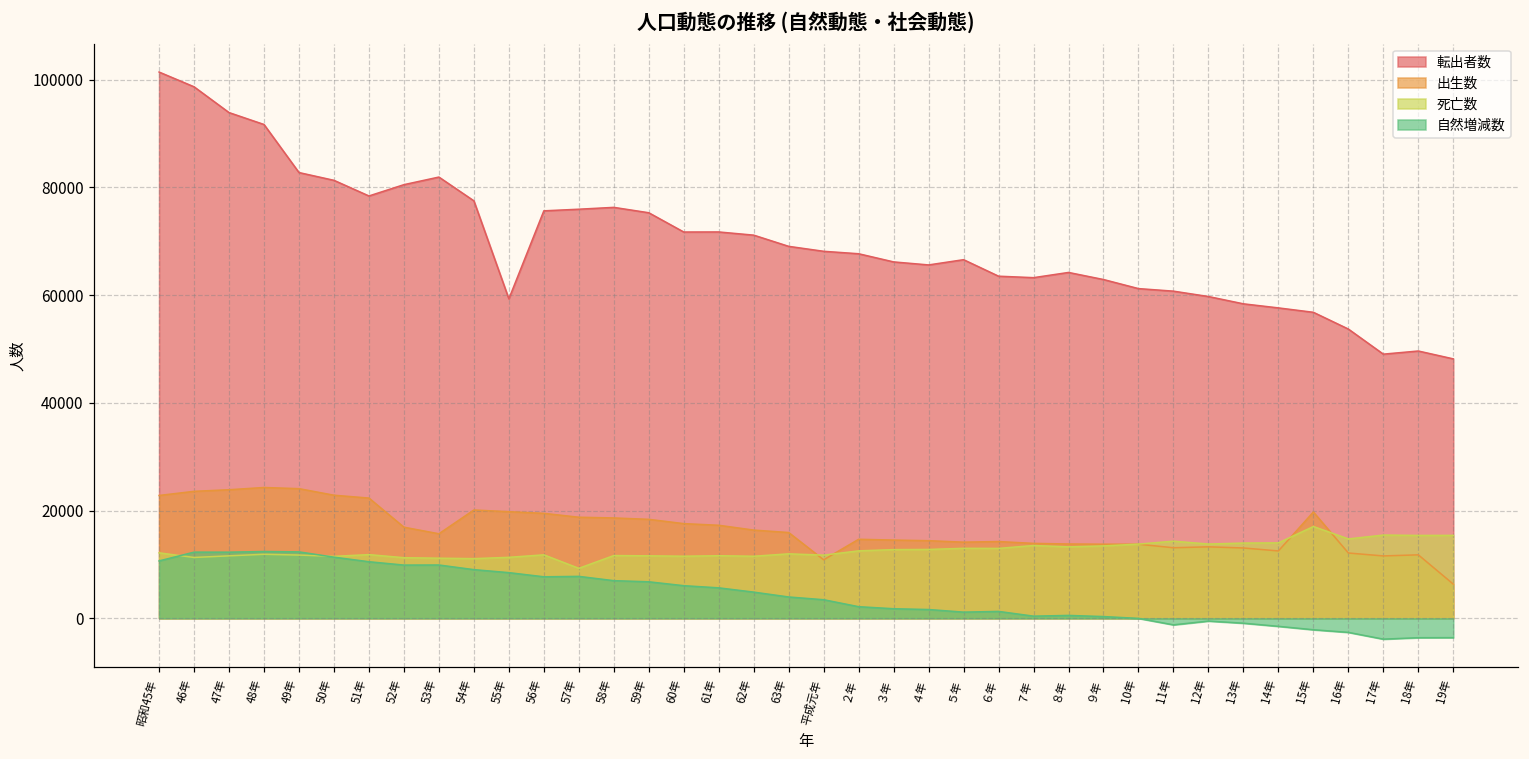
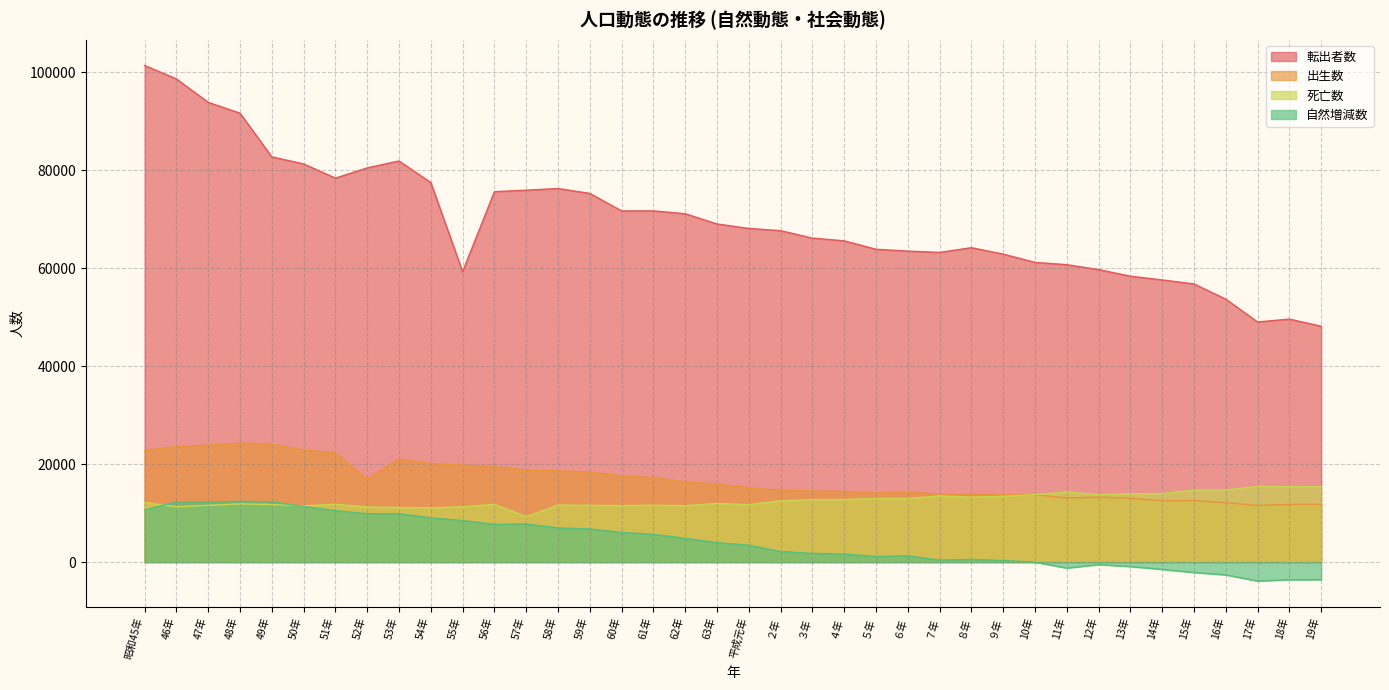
  {
    "転出者数": {
      "昭和45年": 101000,
      "46年": 99000,
      "47年": 94000,
      "48年": 92000,
      "49年": 83000,
      "50年": 81000,
      "51年": 78000,
      "52年": 81000,
      "53年": 82000,
      "54年": 78000,
      "55年": 59000,
      "56年": 76000,
      "57年": 76000,
      "58年": 76000,
      "59年": 75000,
      "60年": 72000,
      "61年": 72000,
      "62年": 71000,
      "63年": 69000,
      "平成元年": 68000,
      "２年": 68000,
      "３年": 66000,
      "４年": 66000,
-     "５年": 67000,
+     "５年": 64000,
      "６年": 64000,
      "７年": 63000,
      "８年": 64000,
      "９年": 63000,
      "10年": 61000,
      "11年": 61000,
      "12年": 60000,
      "13年": 58000,
      "14年": 58000,
      "15年": 57000,
      "16年": 54000,
      "17年": 49000,
      "18年": 50000,
      "19年": 48000
    },
    "出生数": {
      "昭和45年": 23000,
      "46年": 24000,
      "47年": 24000,
      "48年": 24000,
      "49年": 24000,
      "50年": 23000,
      "51年": 22000,
      "52年": 17000,
-     "53年": 16000,
+     "53年": 21000,
      "54年": 20000,
      "55年": 20000,
      "56年": 19000,
      "57年": 19000,
      "58年": 19000,
      "59年": 18000,
      "60年": 18000,
      "61年": 17000,
      "62年": 16000,
      "63年": 16000,
-     "平成元年": 11000,
+     "平成元年": 15000,
      "２年": 15000,
      "３年": 15000,
      "４年": 14000,
      "５年": 14000,
      "６年": 14000,
      "８年": 14000,
      "11年": 13000,
      "13年": 13000,
      "14年": 13000,
-     "15年": 20000,
+     "15年": 13000,
      "16年": 12000,
      "17年": 12000,
      "18年": 12000,
-     "19年": 6000
+     "19年": 12000
    },
    "死亡数": {
      "昭和45年": 12000,
      "46年": 11000,
      "47年": 12000,
      "49年": 12000,
      "51年": 12000,
      "52年": 11000,
      "53年": 11000,
      "54年": 11000,
      "55年": 11000,
      "56年": 12000,
      "57年": 9000,
      "58年": 12000,
      "59年": 12000,
      "60年": 12000,
      "61年": 12000,
      "62年": 12000,
      "63年": 12000,
      "平成元年": 12000,
      "２年": 13000,
      "３年": 13000,
      "４年": 13000,
      "５年": 13000,
      "６年": 13000,
      "８年": 13000,
      "11年": 14000,
      "13年": 14000,
      "14年": 14000,
-     "15年": 17000,
+     "15年": 15000,
      "16年": 15000,
      "17年": 15000,
      "18年": 15000,
      "19年": 15000
    }
  }
